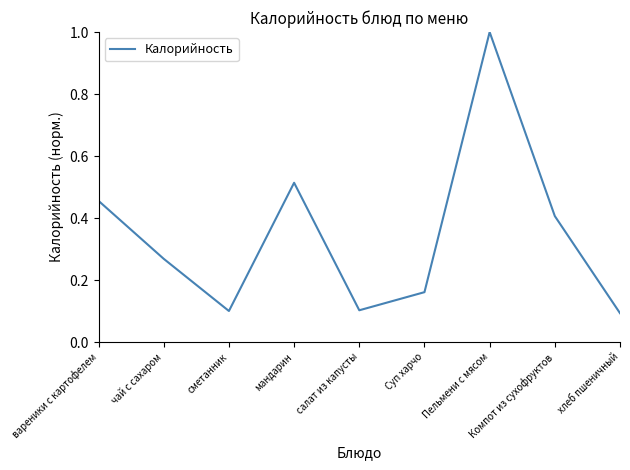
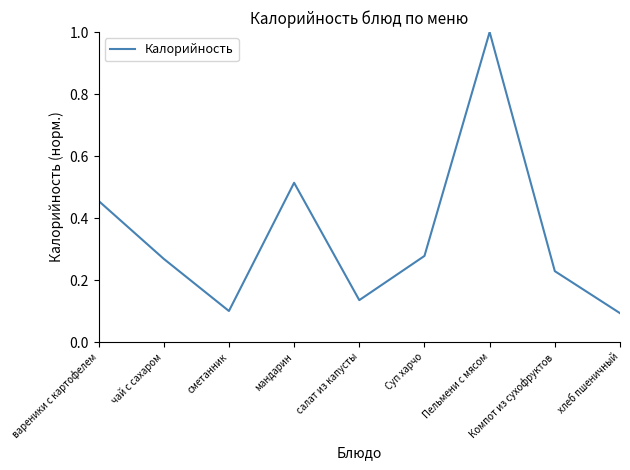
  {
    "вареники с картофелем": 0.46,
    "чай с сахаром": 0.27,
    "сметанник": 0.10,
    "мандарин": 0.51,
-   "салат из капусты": 0.10,
-   "Суп харчо": 0.16,
+   "салат из капусты": 0.14,
+   "Суп харчо": 0.28,
    "Пельмени с мясом": 1.00,
-   "Компот из сухофруктов": 0.41,
+   "Компот из сухофруктов": 0.23,
    "хлеб пшеничный": 0.09
  }
